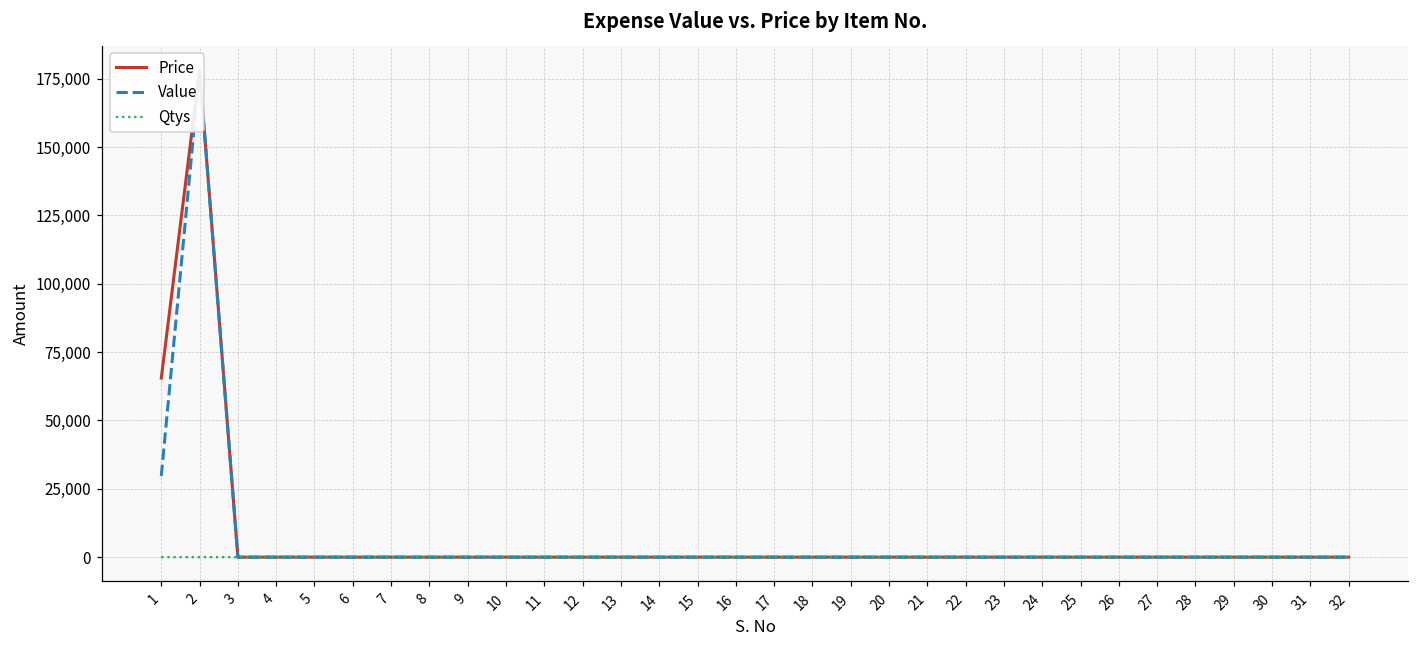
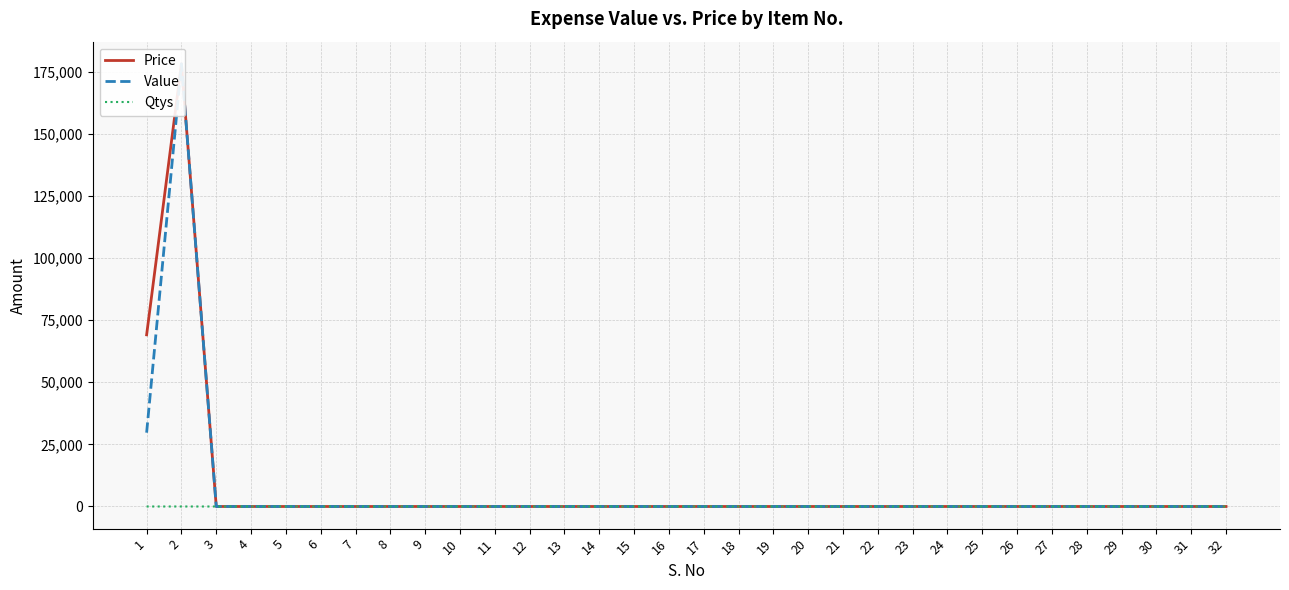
  {
    "Price": {
-     "1": "66,000"
+     "1": "69,000"
    },
    "Value": {
      "1": "30,000"
    },
    "Qtys": {
      "1": "0",
      "2": "0"
    }
  }
